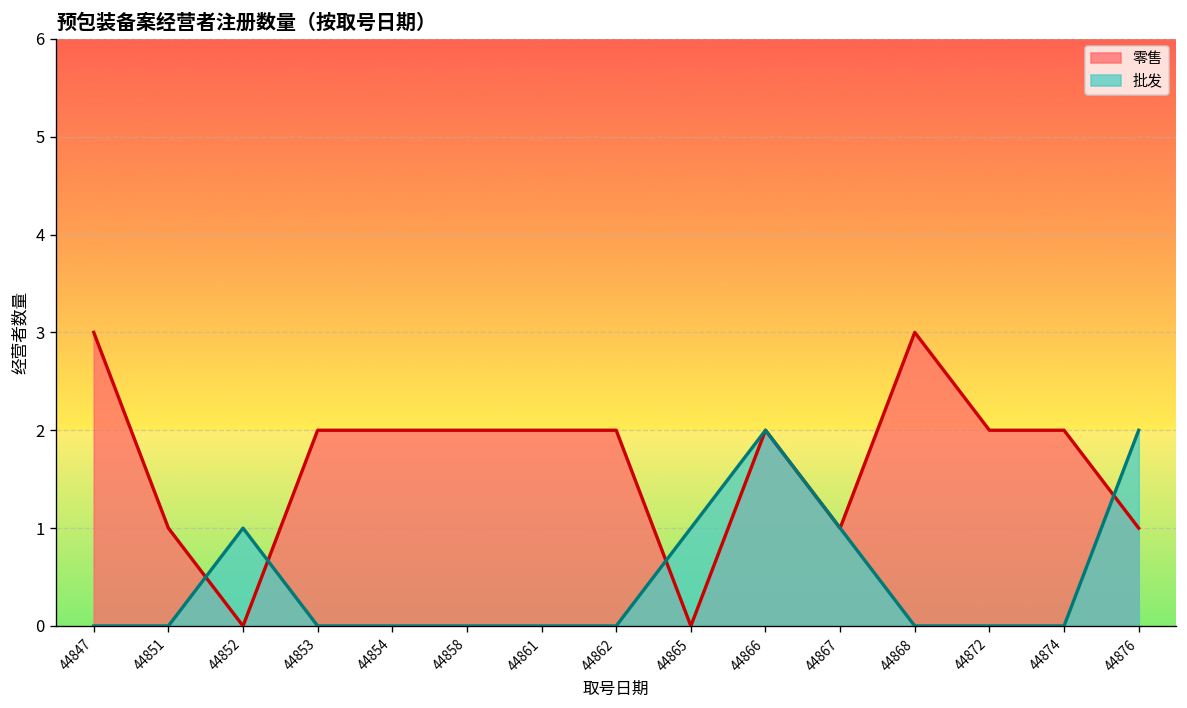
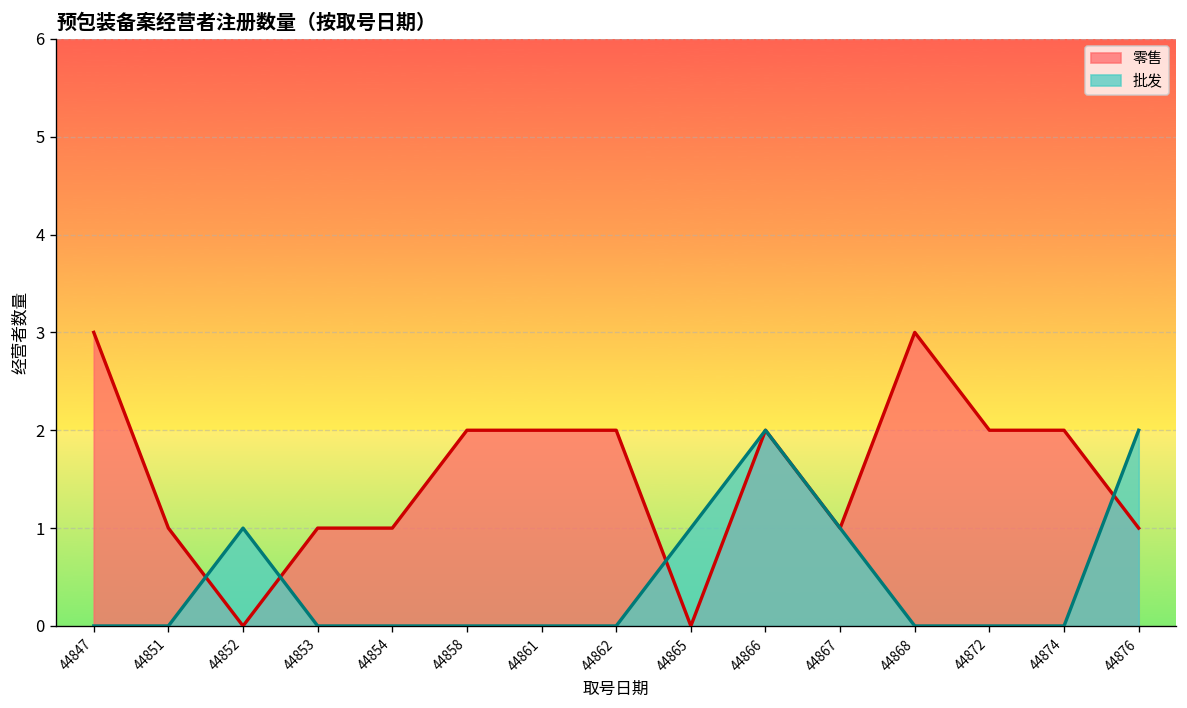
  {
    "零售": {
      "44847": 3,
      "44851": 1,
      "44852": 0,
-     "44853": 2,
-     "44854": 2,
+     "44853": 1,
+     "44854": 1,
      "44858": 2,
      "44861": 2,
      "44862": 2,
      "44865": 0,
      "44868": 3,
      "44872": 2,
      "44874": 2,
      "44876": 1
    },
    "批发": {
      "44847": 0,
      "44851": 0,
      "44852": 1,
      "44853": 0,
      "44854": 0,
      "44858": 0,
      "44861": 0,
      "44862": 0,
      "44865": 1,
      "44868": 0,
      "44872": 0,
      "44874": 0,
      "44876": 2
    }
  }
